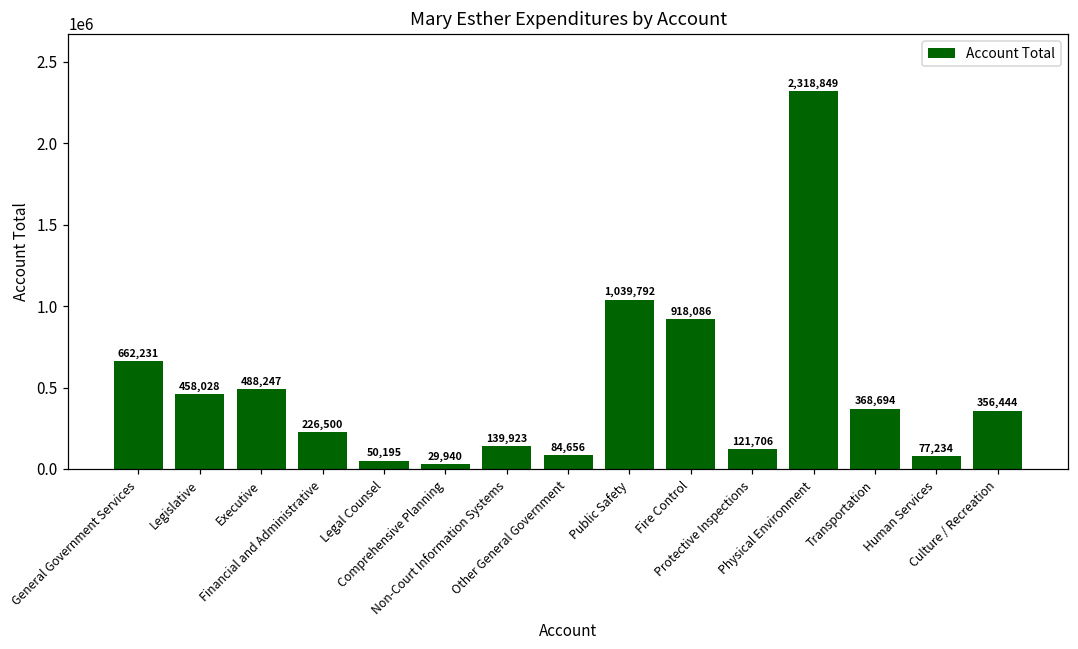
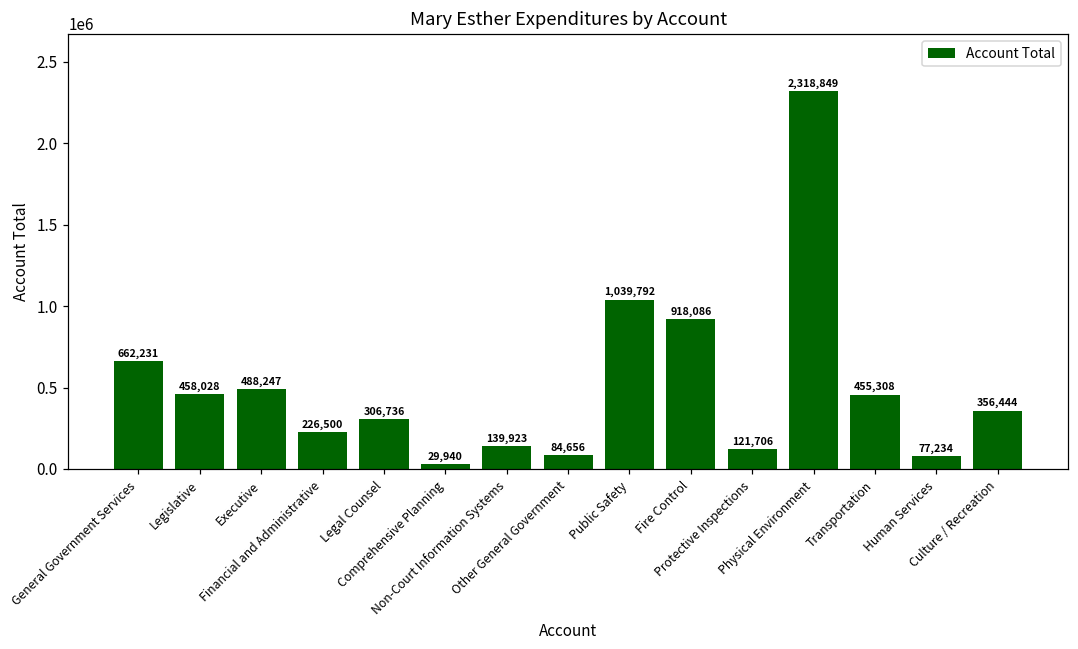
  {
    "General Government Services": "662,231",
    "Legislative": "458,028",
    "Executive": "488,247",
    "Financial and Administrative": "226,500",
-   "Legal Counsel": "50,195",
+   "Legal Counsel": "306,736",
    "Comprehensive Planning": "29,940",
    "Non-Court Information Systems": "139,923",
    "Other General Government": "84,656",
    "Public Safety": "1,039,792",
    "Fire Control": "918,086",
    "Protective Inspections": "121,706",
    "Physical Environment": "2,318,849",
-   "Transportation": "368,694",
+   "Transportation": "455,308",
    "Human Services": "77,234",
    "Culture / Recreation": "356,444"
  }
